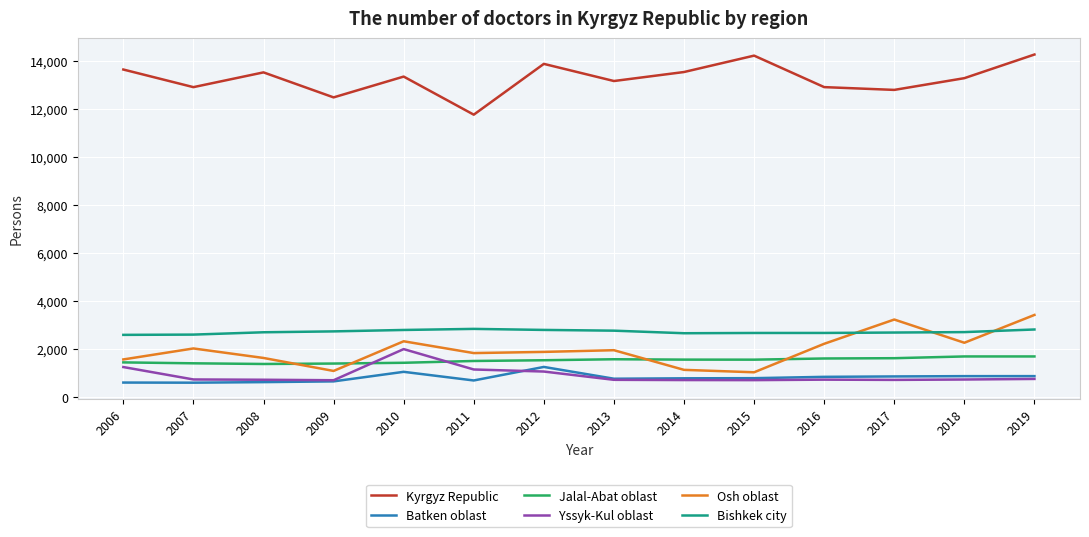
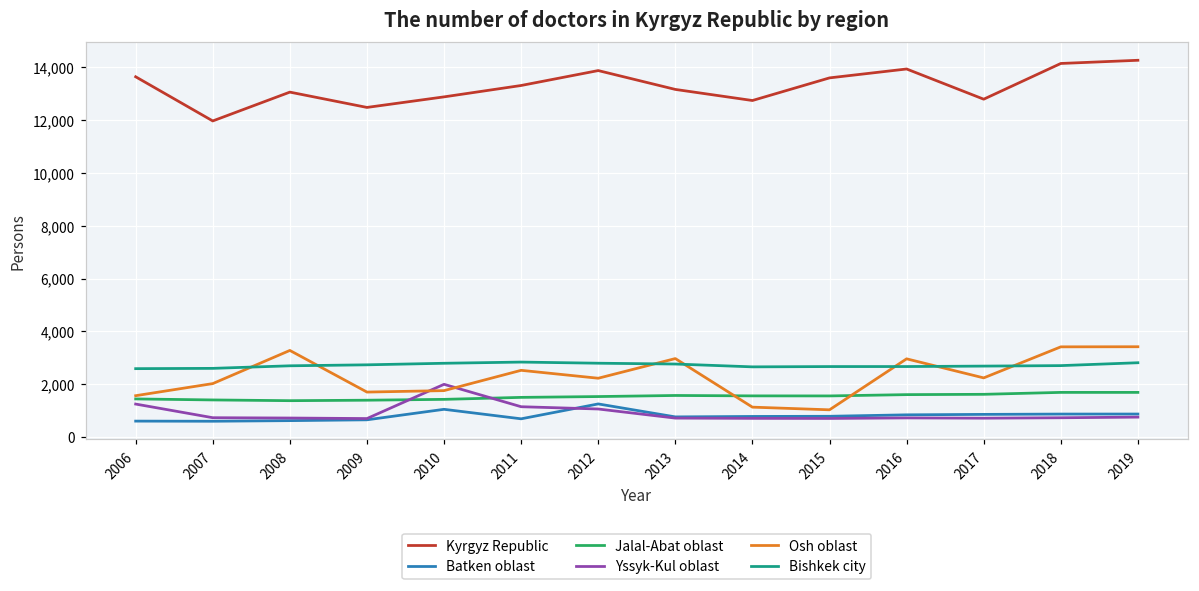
  {
    "Kyrgyz Republic": {
      "2006": "13,600",
-     "2007": "12,900",
-     "2008": "13,500",
+     "2007": "12,000",
+     "2008": "13,100",
      "2009": "12,500",
-     "2010": "13,300",
-     "2011": "11,800",
+     "2010": "12,900",
+     "2011": "13,300",
      "2012": "13,900",
      "2013": "13,200",
-     "2014": "13,500",
-     "2015": "14,200",
-     "2016": "12,900",
+     "2014": "12,700",
+     "2015": "13,600",
+     "2016": "13,900",
      "2017": "12,800",
-     "2018": "13,300",
+     "2018": "14,100",
      "2019": "14,300"
    },
    "Batken oblast": {
      "2006": "600",
      "2007": "600",
      "2010": "1,000",
      "2011": "700",
      "2012": "1,300",
      "2016": "800",
      "2017": "900",
      "2018": "900",
      "2019": "900"
    },
    "Yssyk-Kul oblast": {
      "2006": "1,200",
      "2007": "700",
      "2010": "2,000",
      "2011": "1,100",
      "2012": "1,100",
      "2016": "700",
      "2017": "700",
      "2018": "700",
      "2019": "800"
    },
    "Osh oblast": {
      "2006": "1,600",
      "2007": "2,000",
-     "2008": "1,600",
-     "2009": "1,100",
-     "2010": "2,300",
-     "2011": "1,800",
-     "2012": "1,900",
-     "2013": "1,900",
+     "2008": "3,300",
+     "2009": "1,700",
+     "2010": "1,800",
+     "2011": "2,500",
+     "2012": "2,200",
+     "2013": "3,000",
      "2014": "1,100",
      "2015": "1,000",
-     "2016": "2,200",
-     "2017": "3,200",
-     "2018": "2,300",
+     "2016": "3,000",
+     "2017": "2,200",
+     "2018": "3,400",
      "2019": "3,400"
    }
  }
